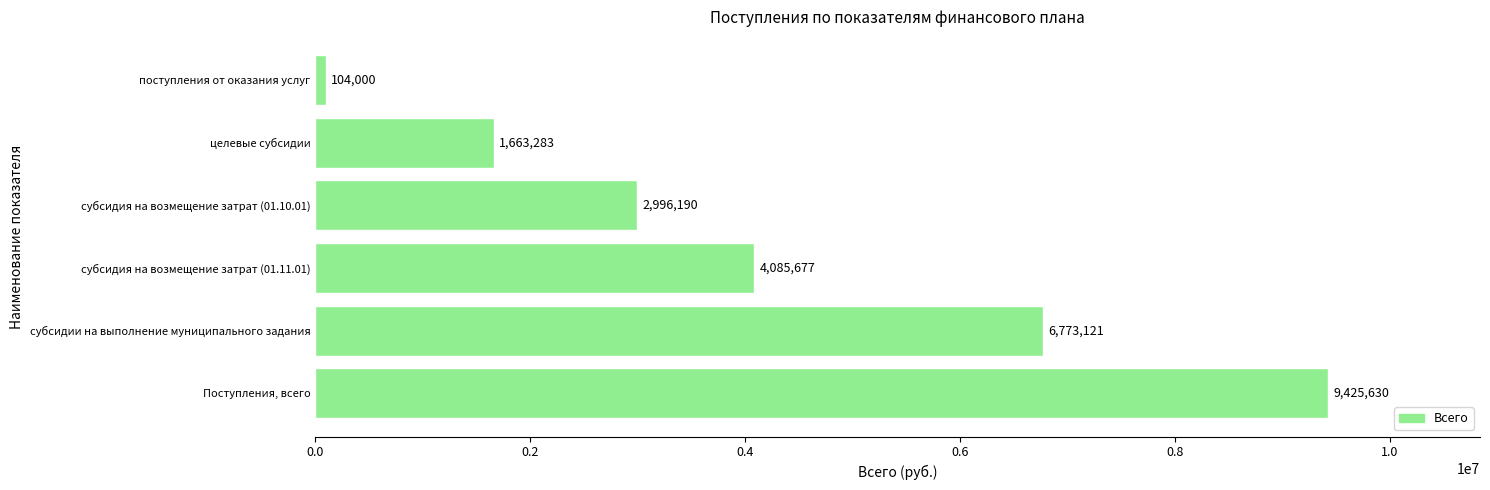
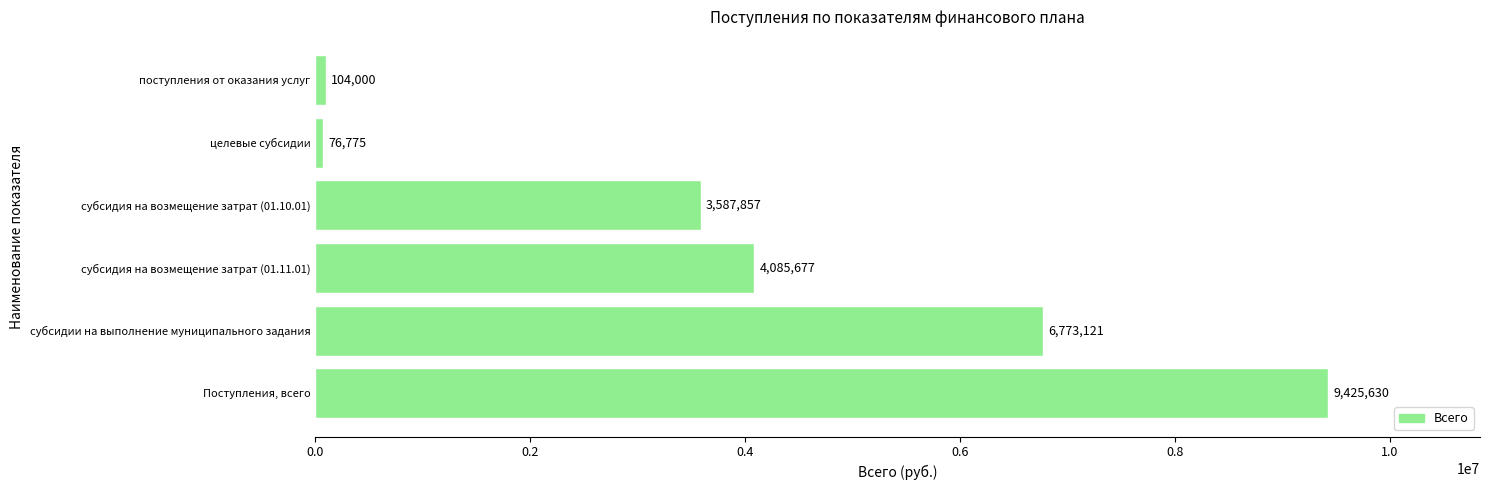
  {
    "поступления от оказания услуг": "104,000",
-   "целевые субсидии": "1,663,283",
-   "субсидия на возмещение затрат (01.10.01)": "2,996,190",
+   "целевые субсидии": "76,775",
+   "субсидия на возмещение затрат (01.10.01)": "3,587,857",
    "субсидия на возмещение затрат (01.11.01)": "4,085,677",
    "субсидии на выполнение муниципального задания": "6,773,121",
    "Поступления, всего": "9,425,630"
  }
